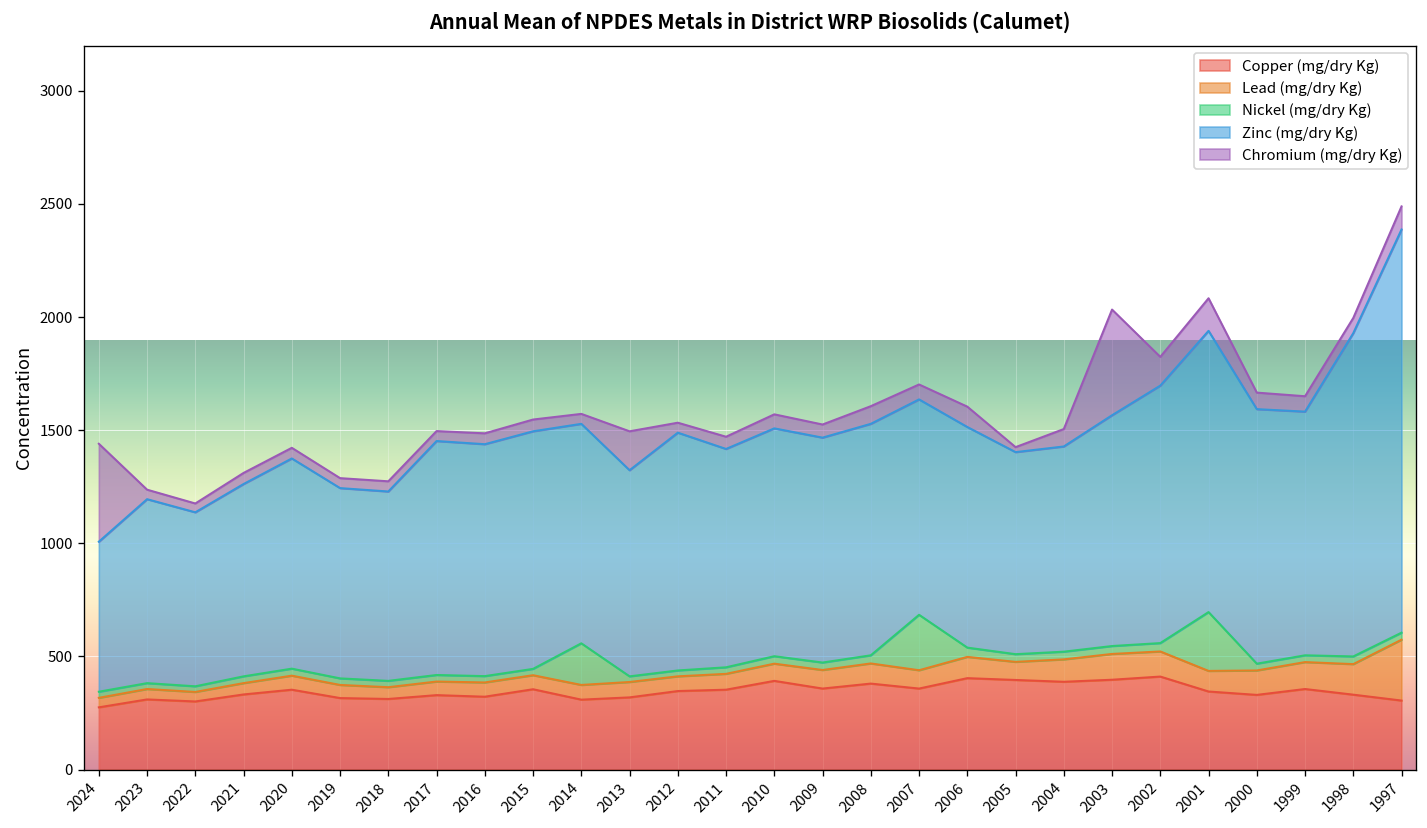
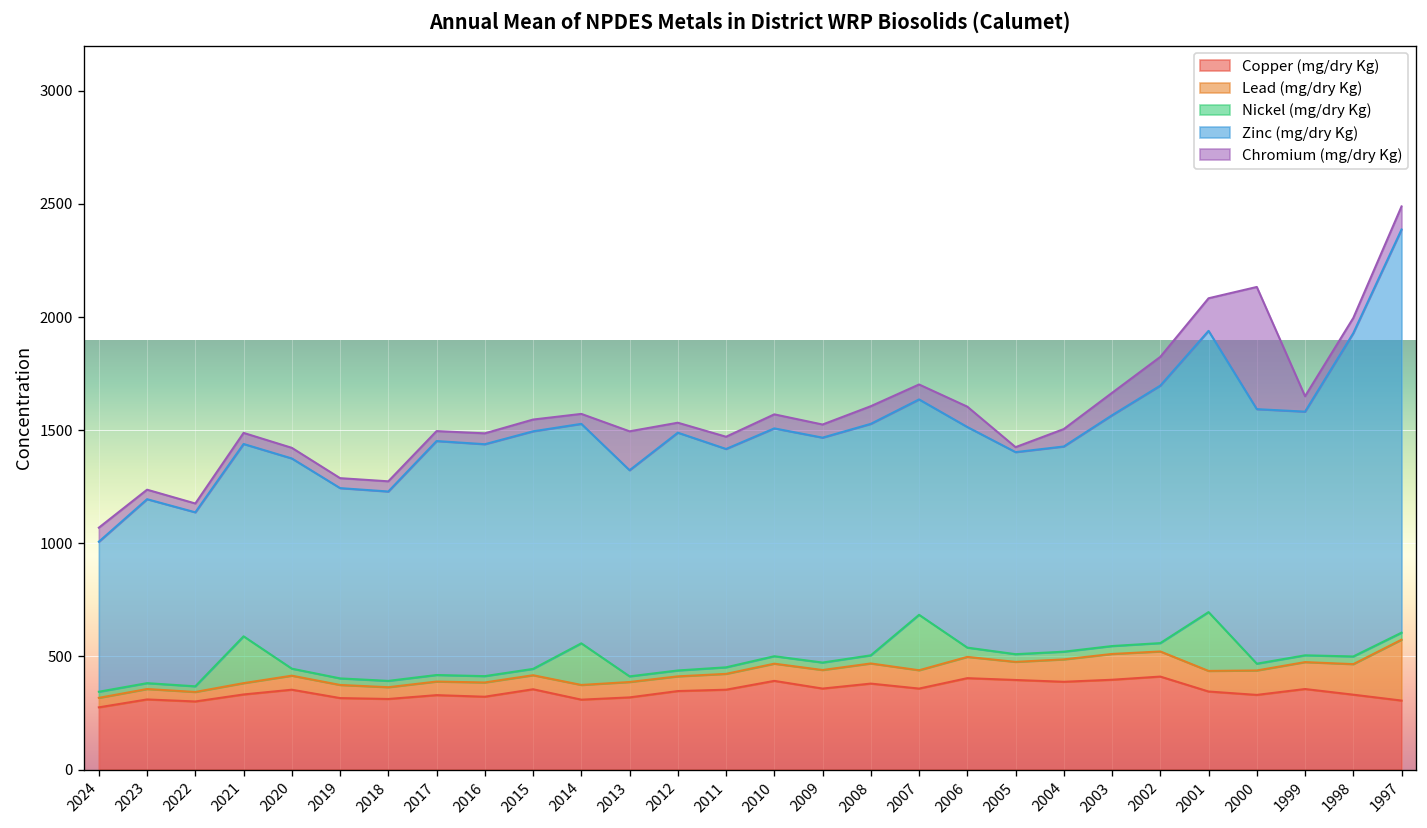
  {
    "Nickel (mg/dry Kg)": {
      "2024": 30,
      "2023": 30,
      "2022": 30,
-     "2021": 30,
+     "2021": 210,
      "2020": 30,
      "2019": 30,
      "2018": 30,
      "2017": 30,
      "2016": 30,
      "2015": 30,
      "2014": 180,
      "2013": 30,
      "2012": 30,
      "2011": 30,
      "2010": 30,
      "2009": 30,
      "2008": 40,
      "2007": 250,
      "2006": 40,
      "2005": 30,
      "2004": 30,
      "2003": 40,
      "2002": 40,
      "2001": 260,
      "2000": 30,
      "1999": 30,
      "1998": 30,
      "1997": 30
    },
    "Zinc (mg/dry Kg)": {
      "2024": 660,
      "2023": 810,
      "2022": 770,
      "2021": 850,
      "2020": 930,
      "2019": 840,
      "2018": 840,
      "2017": 1030,
      "2016": 1030,
      "2015": 1050,
      "2014": 970,
      "2013": 910,
      "2012": 1050,
      "2011": 970,
      "2010": 1010,
      "2009": 990,
      "2008": 1020,
      "2007": 950,
      "2006": 980,
      "2005": 890,
      "2004": 910,
      "2003": 1020,
      "2002": 1140,
      "2001": 1240,
      "2000": 1130,
      "1999": 1080,
      "1998": 1430,
      "1997": 1780
    },
    "Chromium (mg/dry Kg)": {
-     "2024": 430,
+     "2024": 60,
      "2023": 40,
      "2022": 40,
      "2021": 50,
      "2020": 50,
      "2019": 40,
      "2018": 50,
      "2017": 40,
      "2016": 50,
      "2015": 50,
      "2014": 40,
      "2013": 170,
      "2012": 40,
      "2011": 50,
      "2010": 60,
      "2009": 60,
      "2008": 80,
      "2007": 70,
      "2006": 90,
      "2005": 20,
      "2004": 80,
-     "2003": 470,
+     "2003": 100,
      "2002": 130,
      "2001": 140,
-     "2000": 70,
+     "2000": 540,
      "1999": 70,
      "1998": 70,
      "1997": 100
    }
  }
